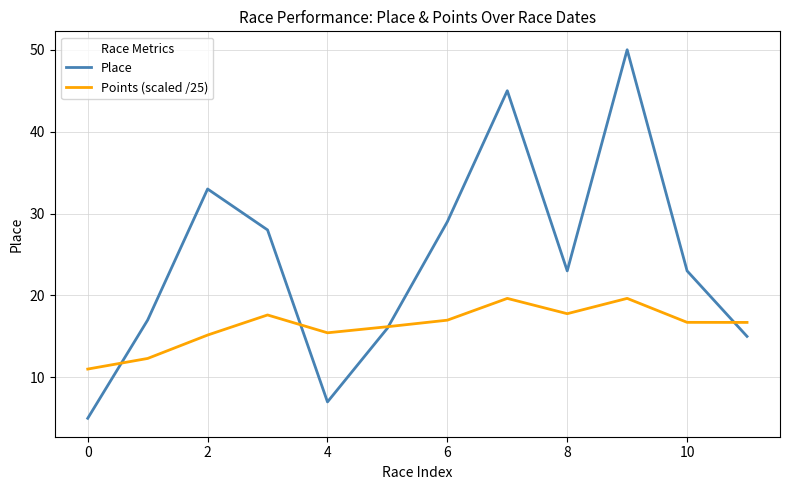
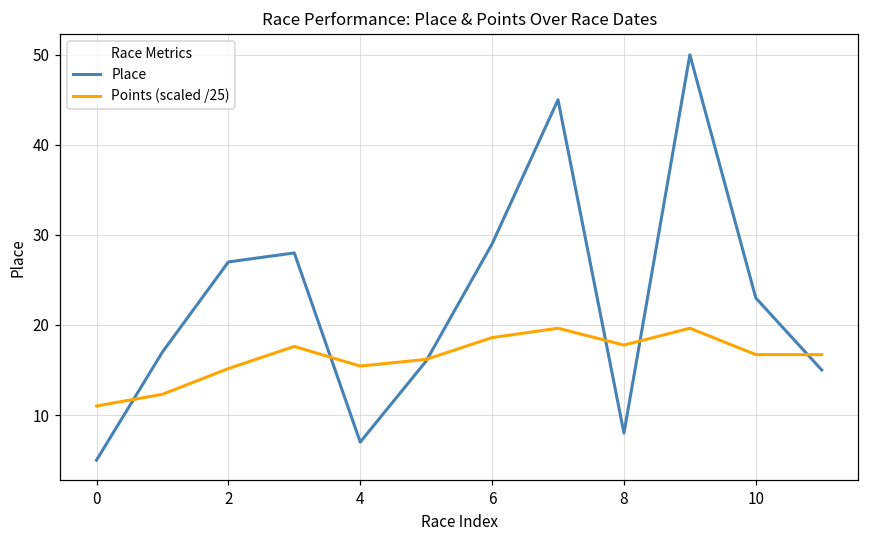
  {
    "Place": {
      "0": 5,
-     "2": 33,
+     "2": 27,
      "4": 7,
      "6": 29,
-     "8": 23,
+     "8": 8,
      "10": 23
    },
    "Points (scaled /25)": {
      "0": 11,
      "2": 15,
      "4": 15,
-     "6": 17,
+     "6": 19,
      "8": 18,
      "10": 17
    }
  }
